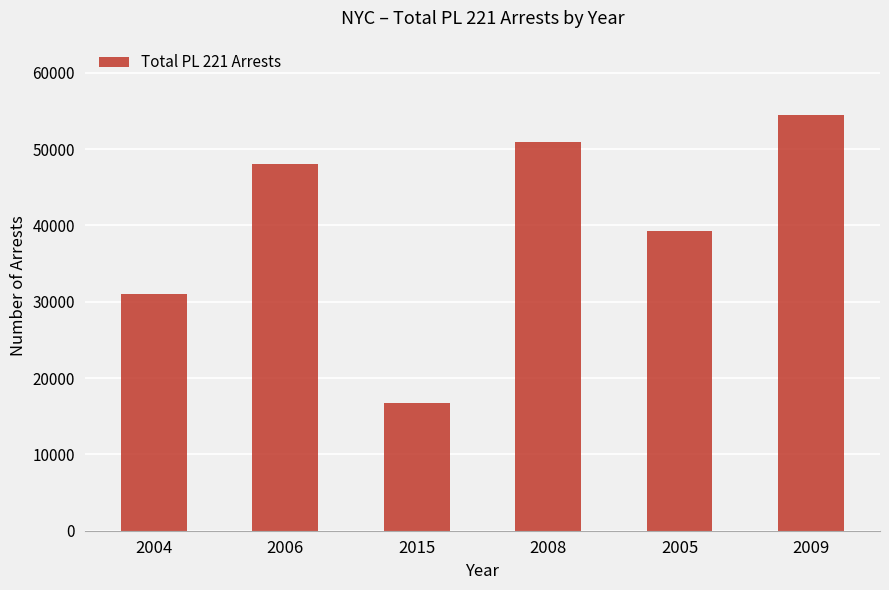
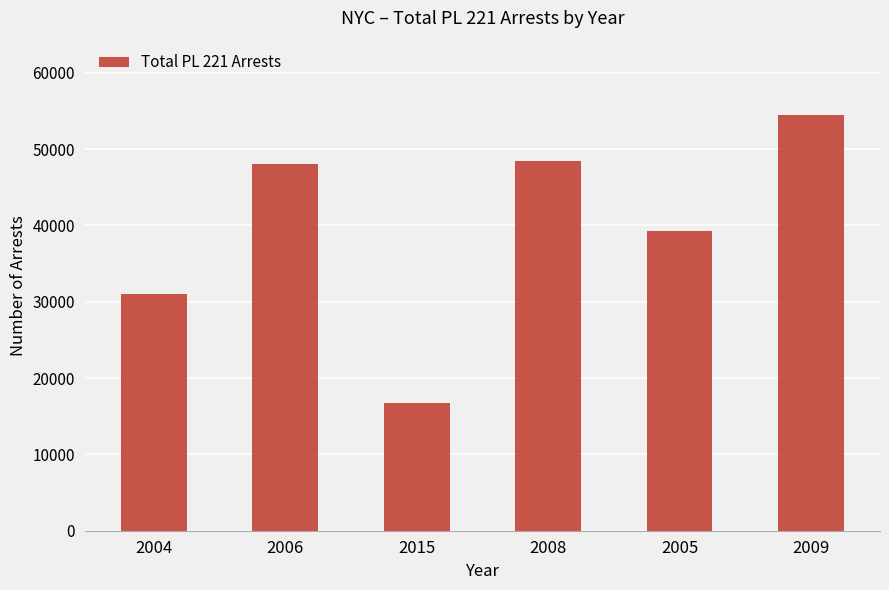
  {
    "2004": 31000,
    "2006": 48000,
    "2015": 17000,
-   "2008": 51000,
+   "2008": 48000,
    "2005": 39000,
    "2009": 54000
  }
